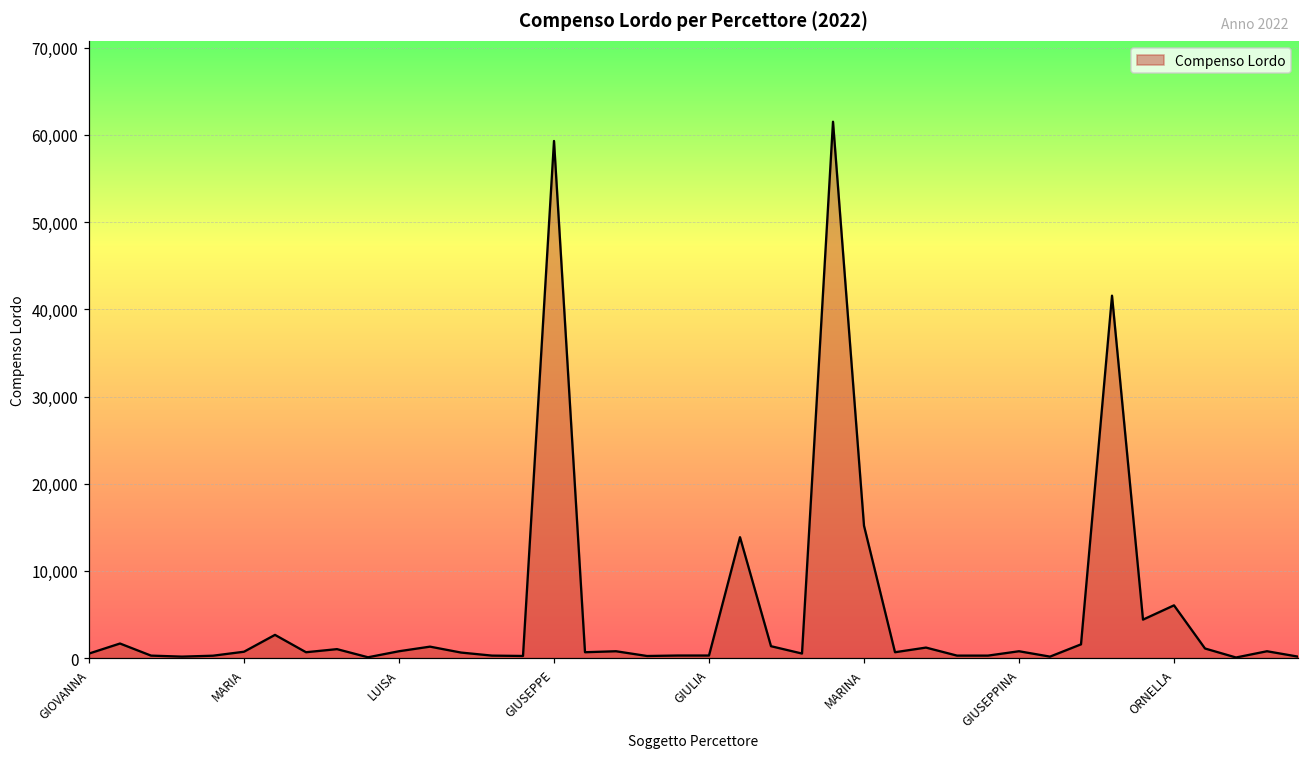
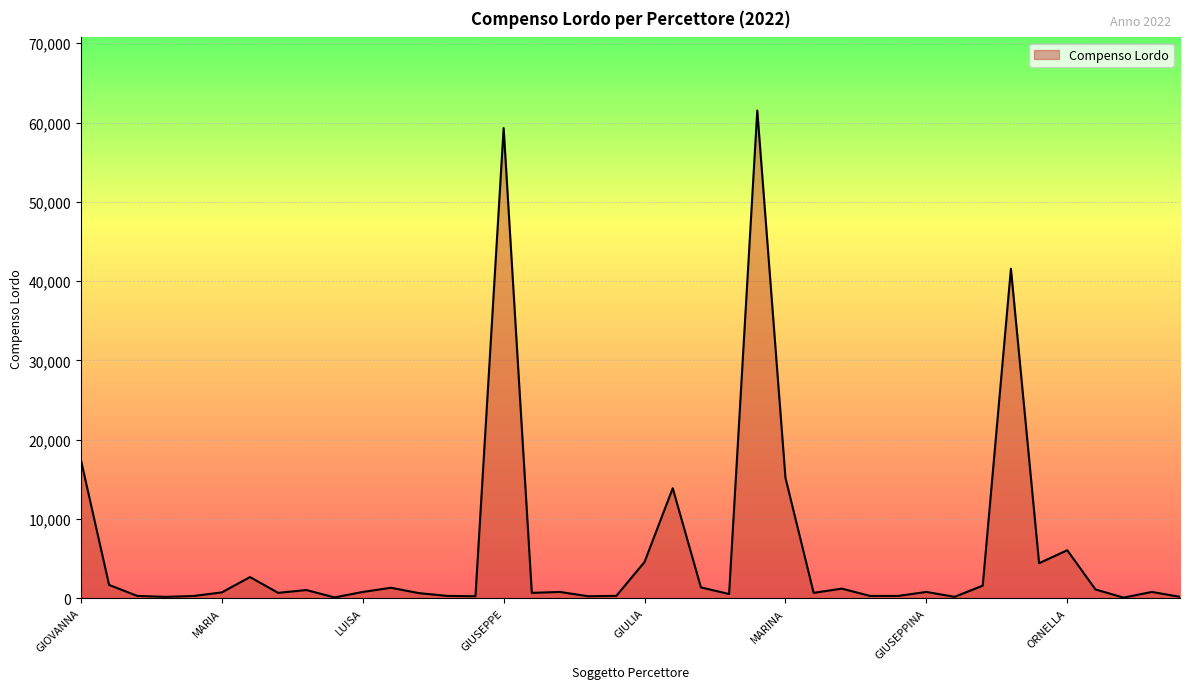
  {
-   "GIOVANNA": "1,000",
+   "GIOVANNA": "17,000",
    "MARIA": "1,000",
    "LUISA": "1,000",
    "GIUSEPPE": "59,000",
-   "GIULIA": "0",
+   "GIULIA": "5,000",
    "MARINA": "15,000",
    "GIUSEPPINA": "1,000",
    "ORNELLA": "6,000"
  }
